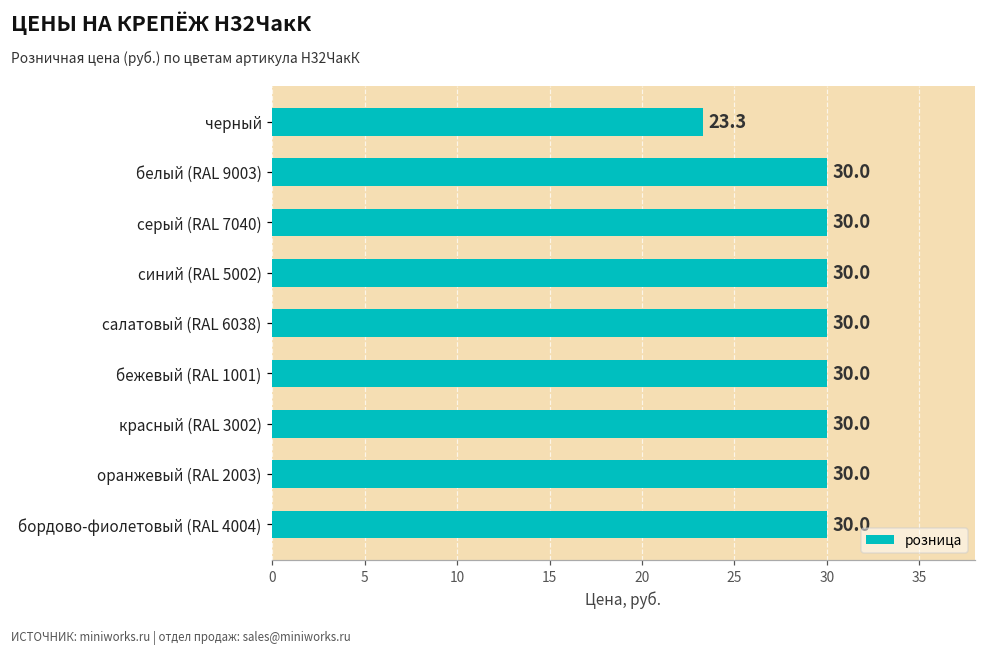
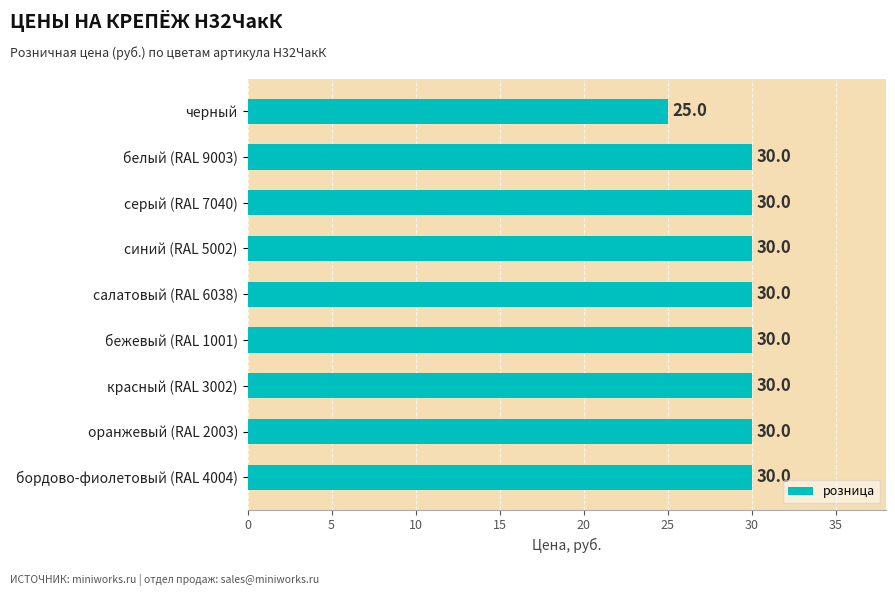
  {
-   "черный": 23.3,
+   "черный": 25.0,
    "белый (RAL 9003)": 30.0,
    "серый (RAL 7040)": 30.0,
    "синий (RAL 5002)": 30.0,
    "салатовый (RAL 6038)": 30.0,
    "бежевый (RAL 1001)": 30.0,
    "красный (RAL 3002)": 30.0,
    "оранжевый (RAL 2003)": 30.0
  }
